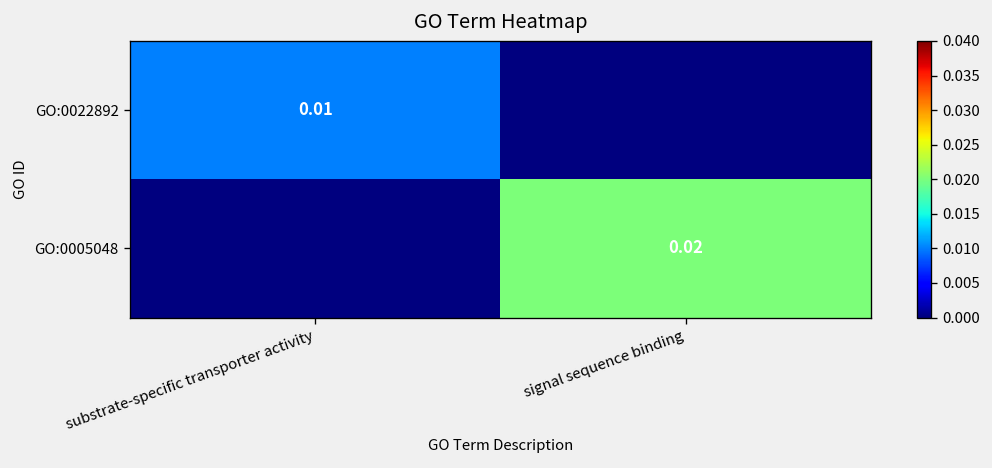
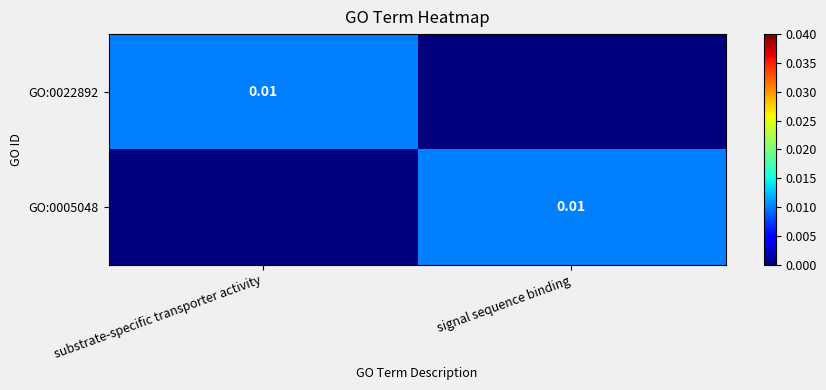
  {
    "GO:0022892": {
      "substrate-specific transporter activity": 0.01
    },
    "GO:0005048": {
-     "signal sequence binding": 0.02
+     "signal sequence binding": 0.01
    }
  }
